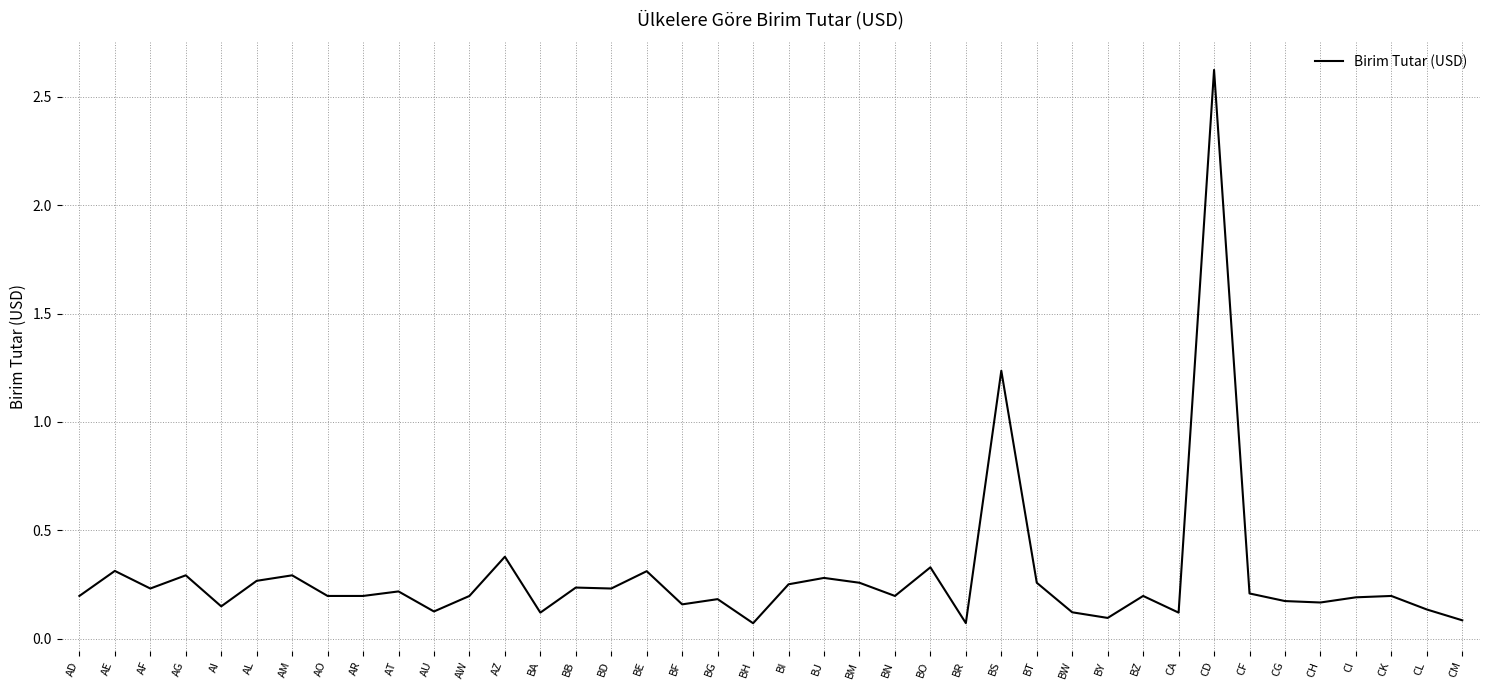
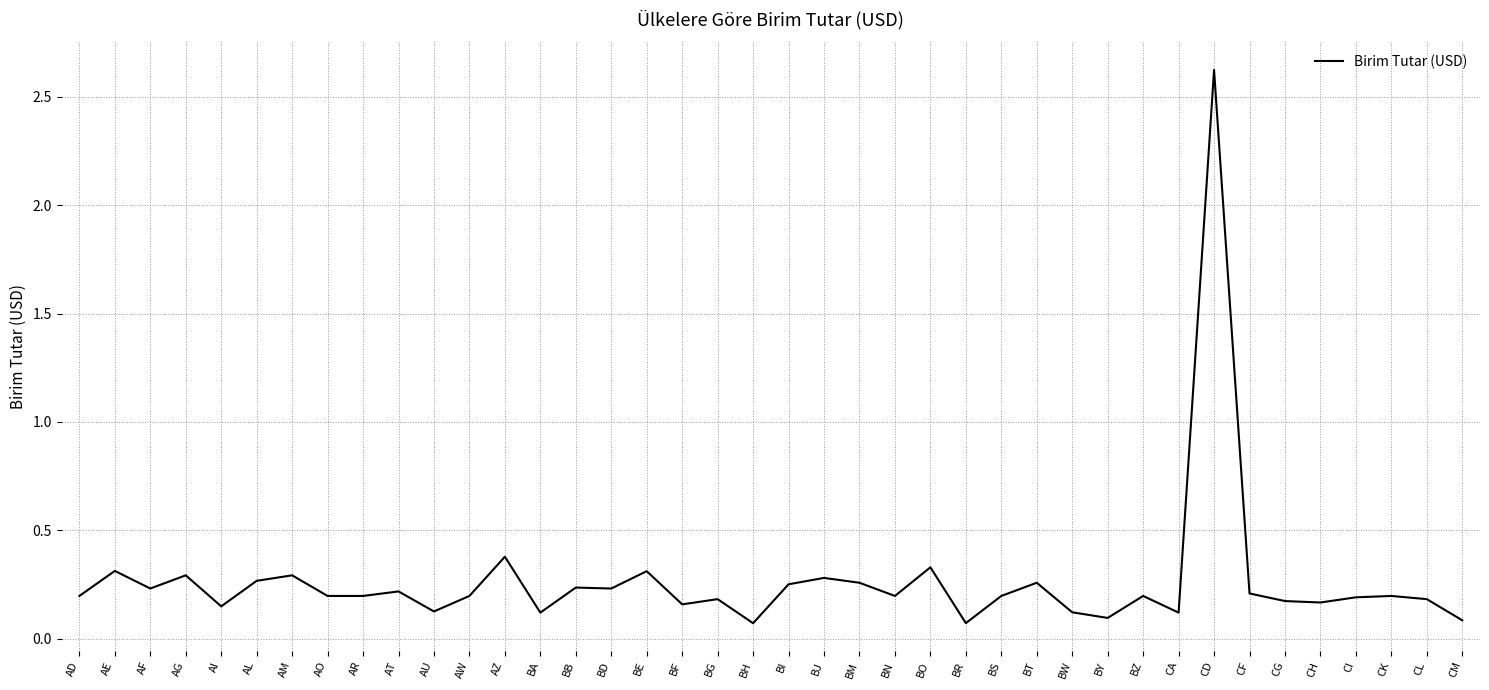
  {
    "AD": 0.20,
    "AE": 0.31,
    "AF": 0.23,
    "AG": 0.29,
    "AI": 0.15,
    "AL": 0.27,
    "AM": 0.29,
    "AO": 0.20,
    "AR": 0.20,
    "AT": 0.22,
    "AU": 0.13,
    "AW": 0.20,
    "AZ": 0.38,
    "BA": 0.12,
    "BB": 0.24,
    "BD": 0.23,
    "BE": 0.31,
    "BF": 0.16,
    "BG": 0.18,
    "BH": 0.07,
    "BI": 0.25,
    "BJ": 0.28,
    "BM": 0.26,
    "BN": 0.20,
    "BO": 0.33,
    "BR": 0.07,
-   "BS": 1.24,
+   "BS": 0.20,
    "BT": 0.26,
    "BW": 0.12,
    "BY": 0.10,
    "BZ": 0.20,
    "CA": 0.12,
    "CD": 2.62,
    "CF": 0.21,
    "CG": 0.17,
    "CH": 0.17,
    "CI": 0.19,
    "CK": 0.20,
-   "CL": 0.13,
+   "CL": 0.18,
    "CM": 0.08
  }
